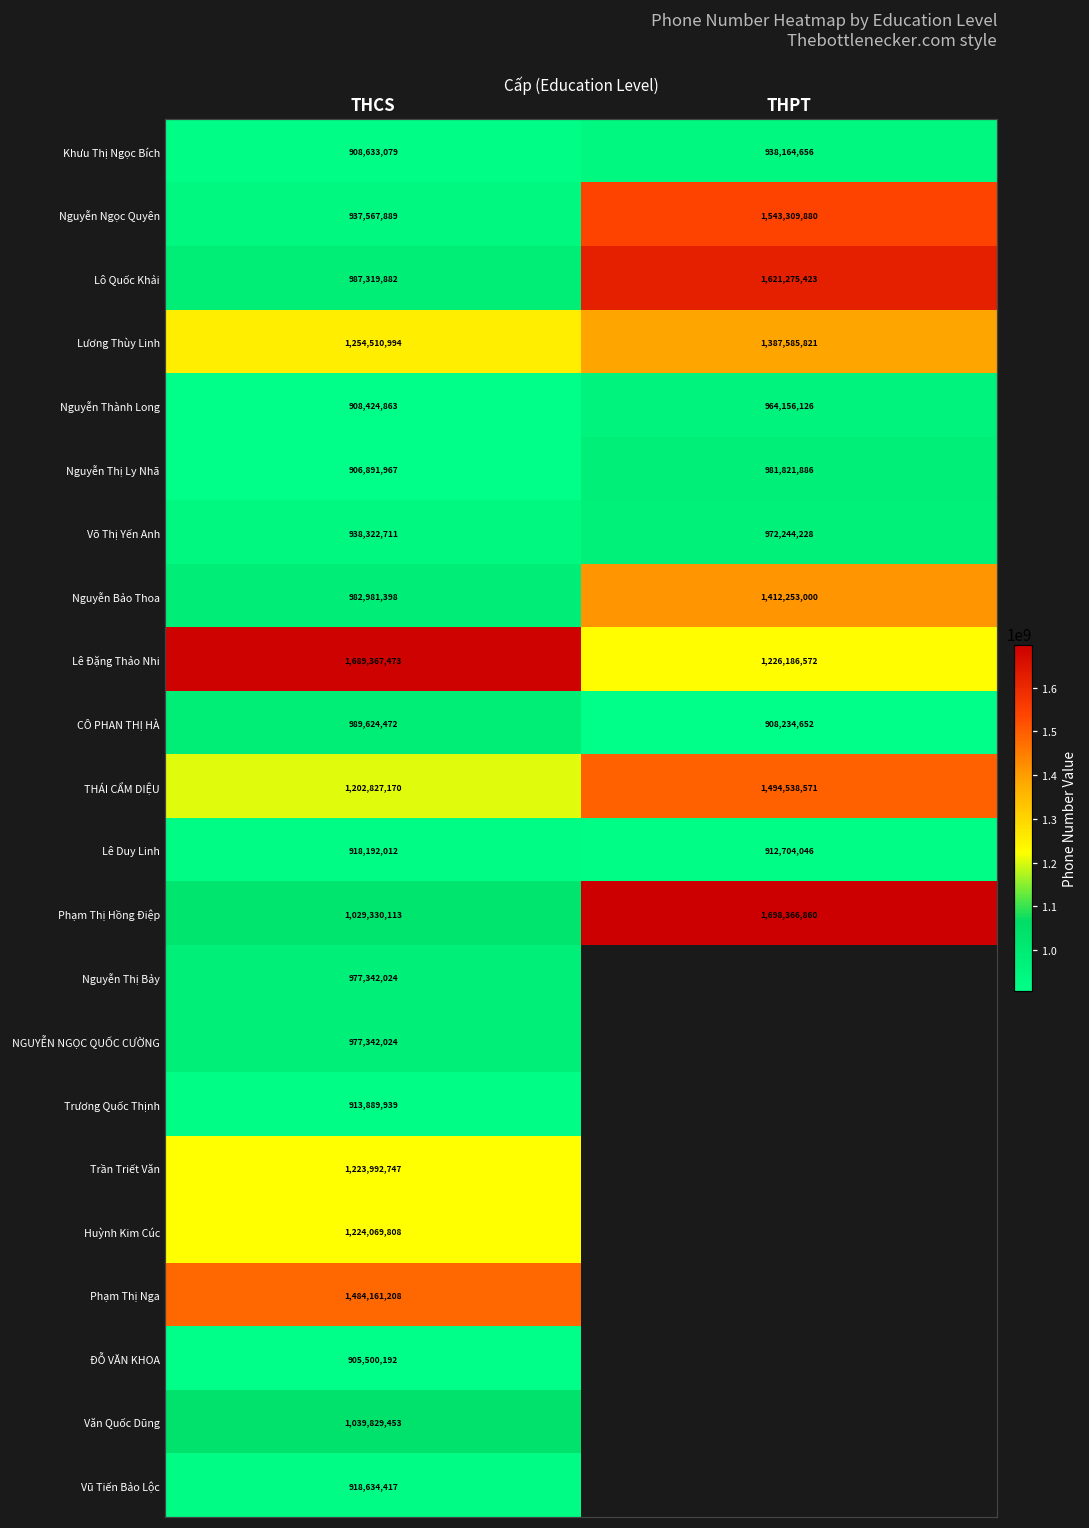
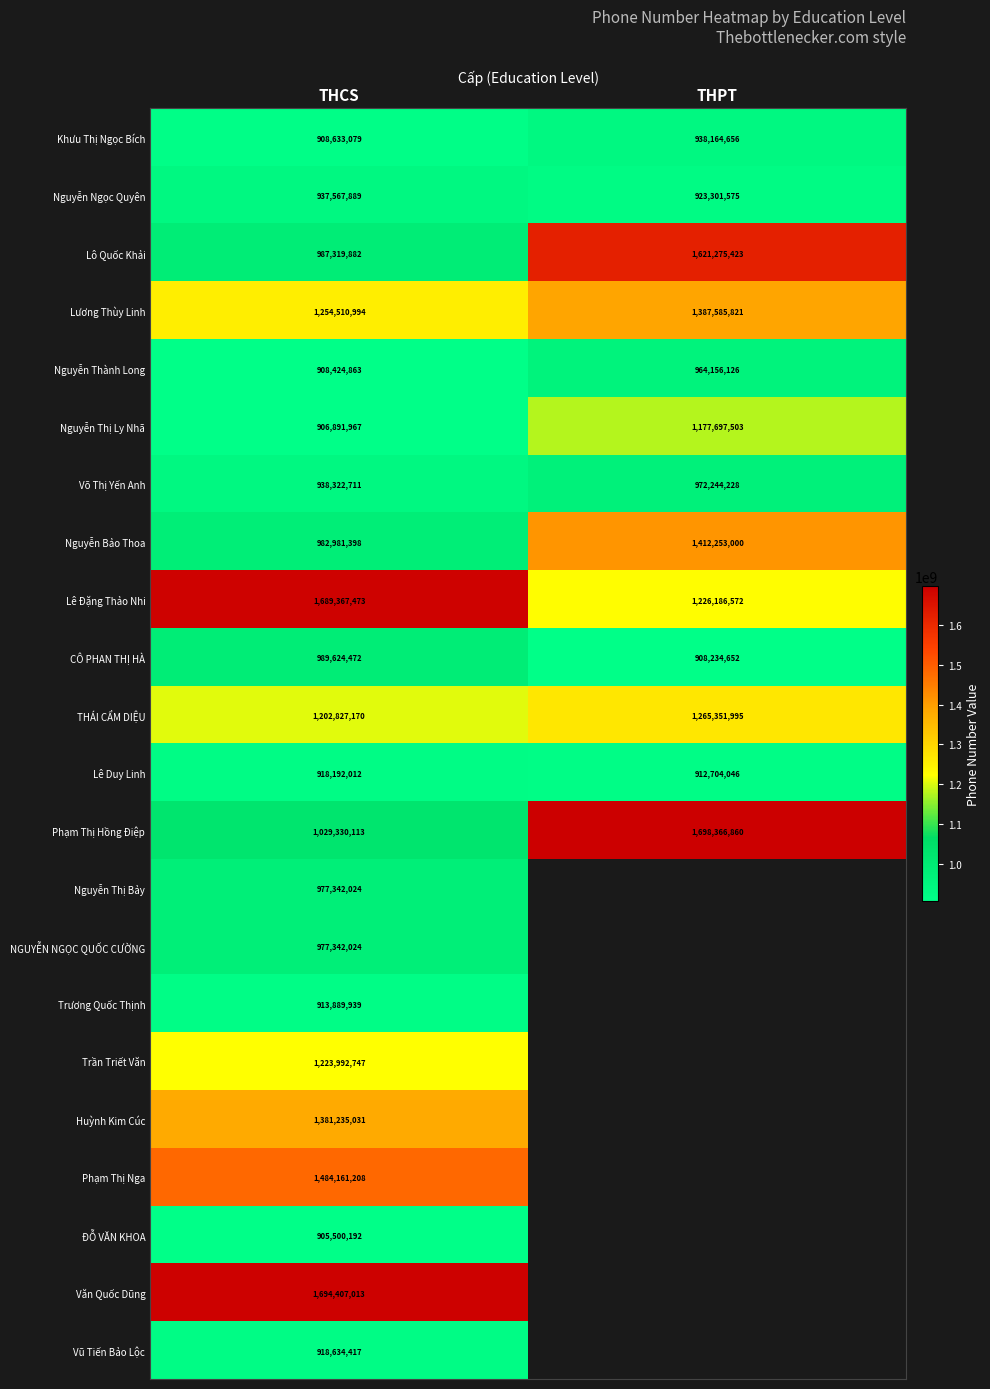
  {
    "Khưu Thị Ngọc Bích": {
      "THCS": "908,633,079",
      "THPT": "938,164,656"
    },
    "Nguyễn Ngọc Quyên": {
      "THCS": "937,567,889",
-     "THPT": "1,543,309,880"
+     "THPT": "923,301,575"
    },
    "Lô Quốc Khải": {
      "THCS": "987,319,882",
      "THPT": "1,621,275,423"
    },
    "Lương Thùy Linh": {
      "THCS": "1,254,510,994",
      "THPT": "1,387,585,821"
    },
    "Nguyễn Thành Long": {
      "THCS": "908,424,863",
      "THPT": "964,156,126"
    },
    "Nguyễn Thị Ly Nhã": {
      "THCS": "906,891,967",
-     "THPT": "981,821,886"
+     "THPT": "1,177,697,503"
    },
    "Võ Thị Yến Anh": {
      "THCS": "938,322,711",
      "THPT": "972,244,228"
    },
    "Nguyễn Bảo Thoa": {
      "THCS": "982,981,398",
      "THPT": "1,412,253,000"
    },
    "Lê Đặng Thảo Nhi": {
      "THCS": "1,689,367,473",
      "THPT": "1,226,186,572"
    },
    "CÔ PHAN THỊ HÀ": {
      "THCS": "989,624,472",
      "THPT": "908,234,652"
    },
    "THÁI CẨM DIỆU": {
      "THCS": "1,202,827,170",
-     "THPT": "1,494,538,571"
+     "THPT": "1,265,351,995"
    },
    "Lê Duy Linh": {
      "THCS": "918,192,012",
      "THPT": "912,704,046"
    },
    "Phạm Thị Hồng Điệp": {
      "THCS": "1,029,330,113",
      "THPT": "1,698,366,860"
    },
    "Nguyễn Thị Bảy": {
      "THCS": "977,342,024"
    },
    "NGUYỄN NGỌC QUỐC CƯỜNG": {
      "THCS": "977,342,024"
    },
    "Trương Quốc Thịnh": {
      "THCS": "913,889,939"
    },
    "Trần Triết Văn": {
      "THCS": "1,223,992,747"
    },
    "Huỳnh Kim Cúc": {
-     "THCS": "1,224,069,808"
+     "THCS": "1,381,235,031"
    },
    "Phạm Thị Nga": {
      "THCS": "1,484,161,208"
    },
    "ĐỖ VĂN KHOA": {
      "THCS": "905,500,192"
    },
    "Văn Quốc Dũng": {
-     "THCS": "1,039,829,453"
+     "THCS": "1,694,407,013"
    },
    "Vũ Tiến Bảo Lộc": {
      "THCS": "918,634,417"
    }
  }
